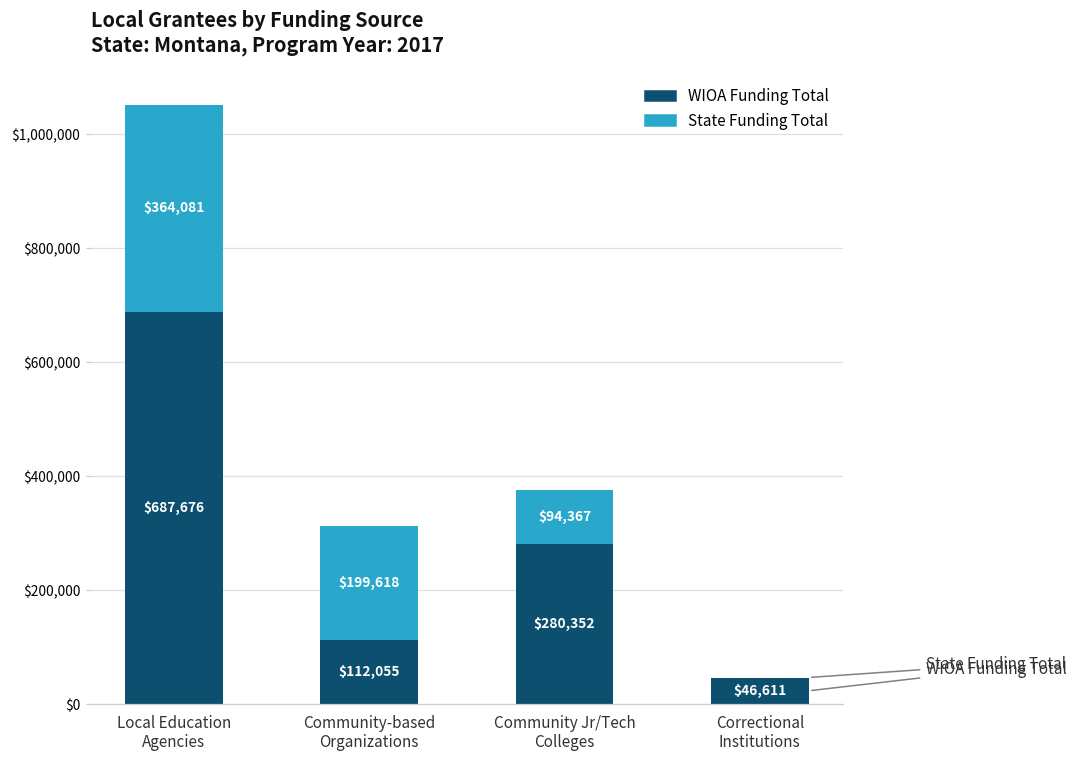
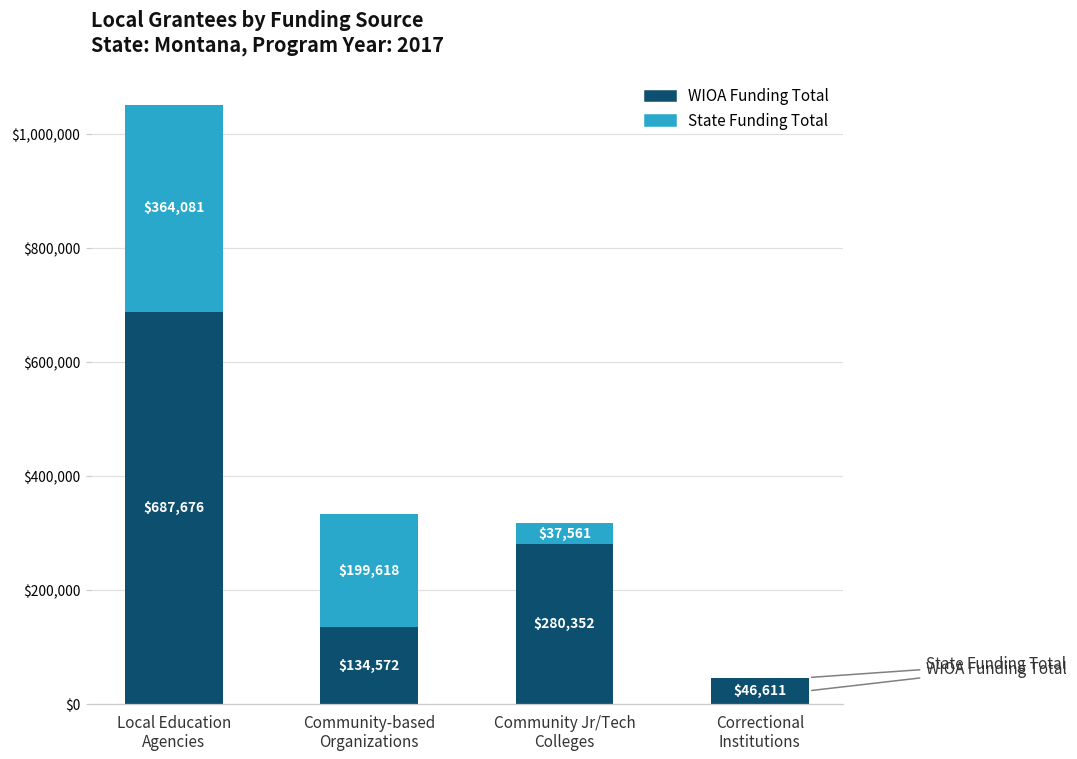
  {
    "WIOA Funding Total": {
      "Local Education Agencies": "$687,676",
-     "Community-based Organizations": "$112,055",
+     "Community-based Organizations": "$134,572",
      "Community Jr/Tech Colleges": "$280,352",
      "Correctional Institutions": "$46,611"
    },
    "State Funding Total": {
      "Local Education Agencies": "$364,081",
      "Community-based Organizations": "$199,618",
-     "Community Jr/Tech Colleges": "$94,367"
+     "Community Jr/Tech Colleges": "$37,561"
    }
  }
